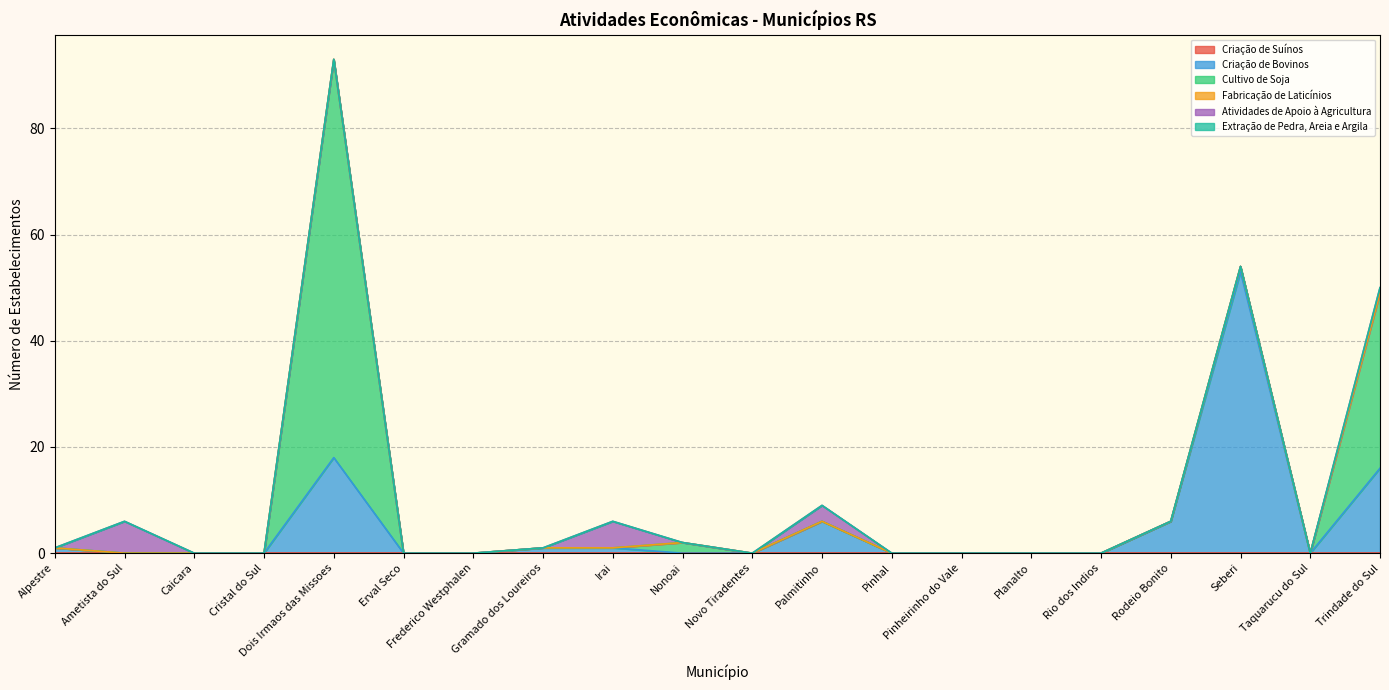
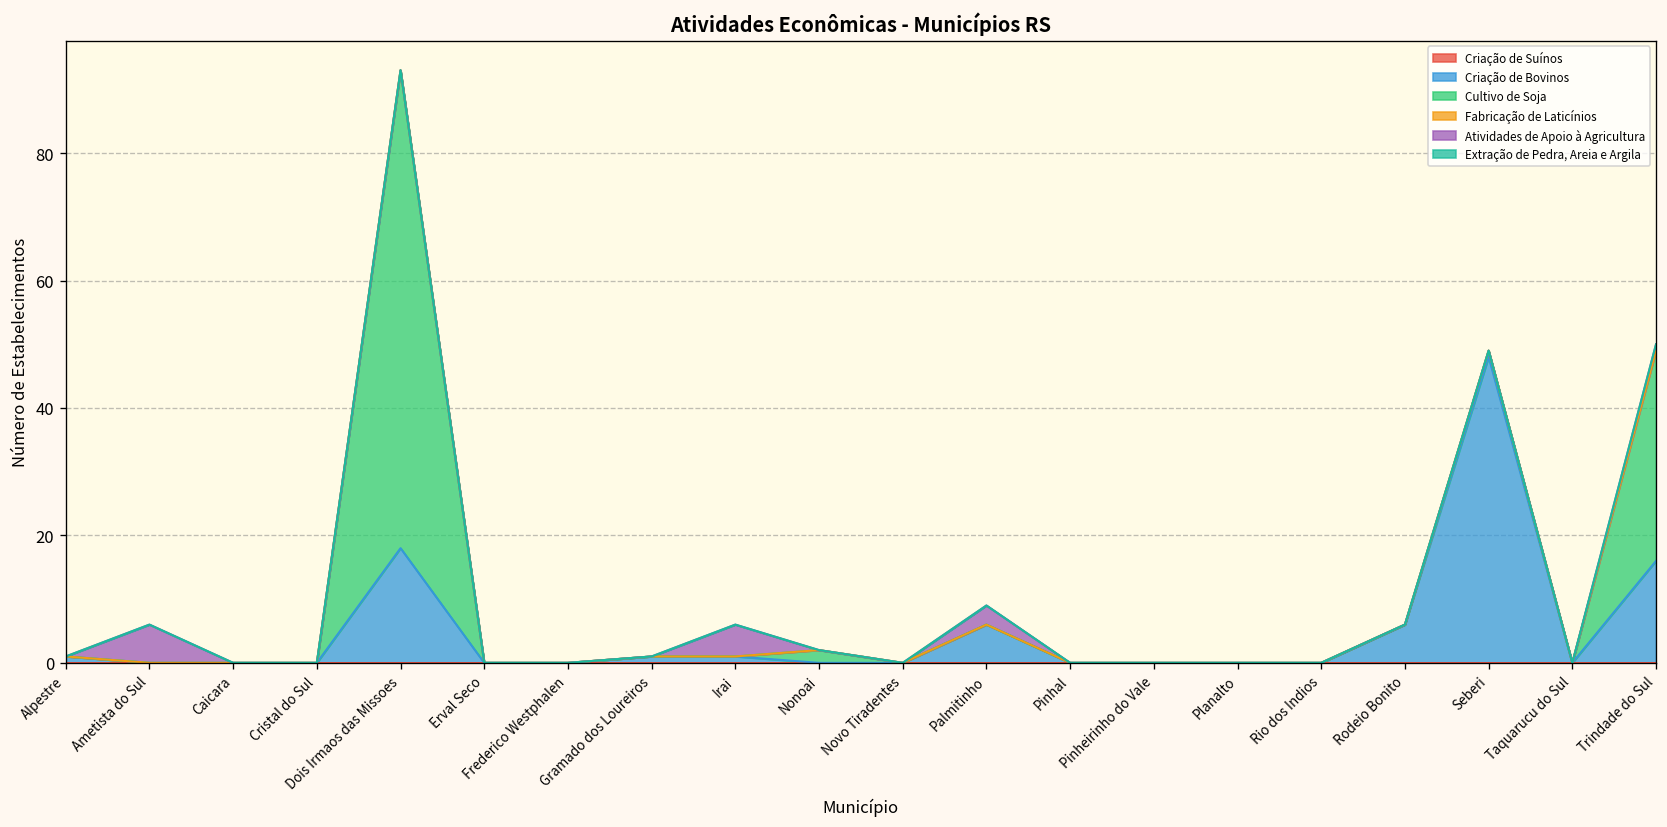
  {
    "Criação de Suínos": {
      "Alpestre": 0,
      "Dois Irmaos das Missoes": 0,
      "Gramado dos Loureiros": 0,
      "Irai": 0,
      "Palmitinho": 0,
      "Rodeio Bonito": 0,
      "Seberi": 0,
      "Trindade do Sul": 0
    },
    "Criação de Bovinos": {
      "Dois Irmaos das Missoes": 18,
-     "Seberi": 53,
+     "Seberi": 48,
      "Trindade do Sul": 16
    }
  }
